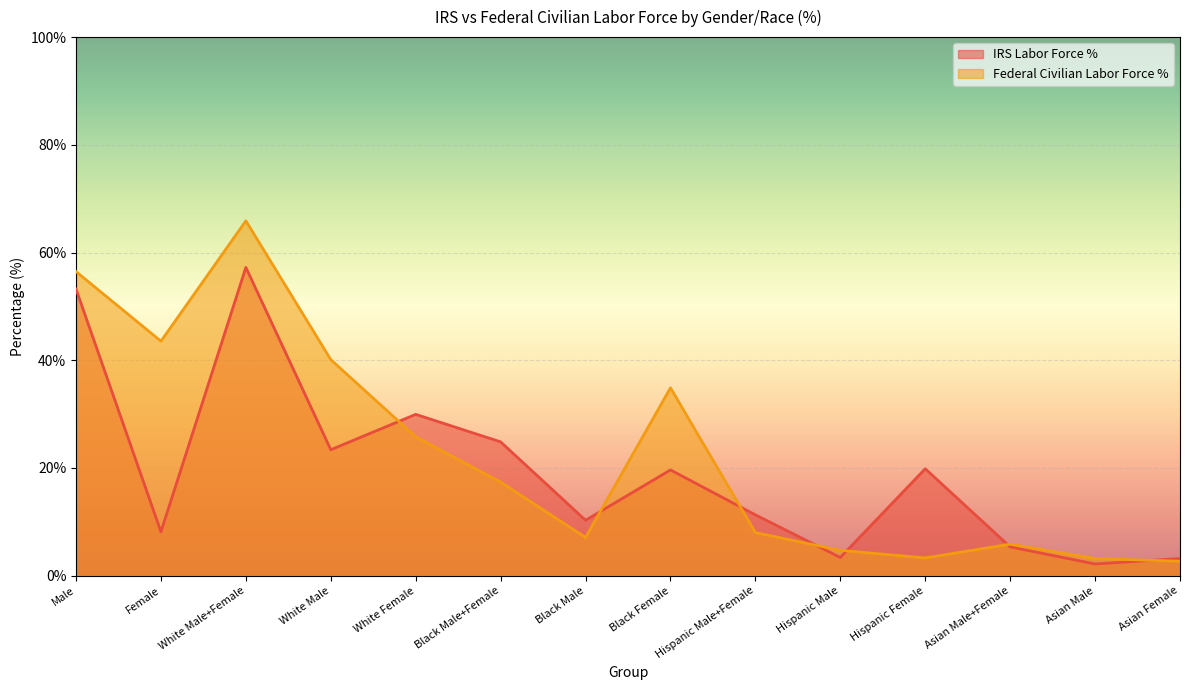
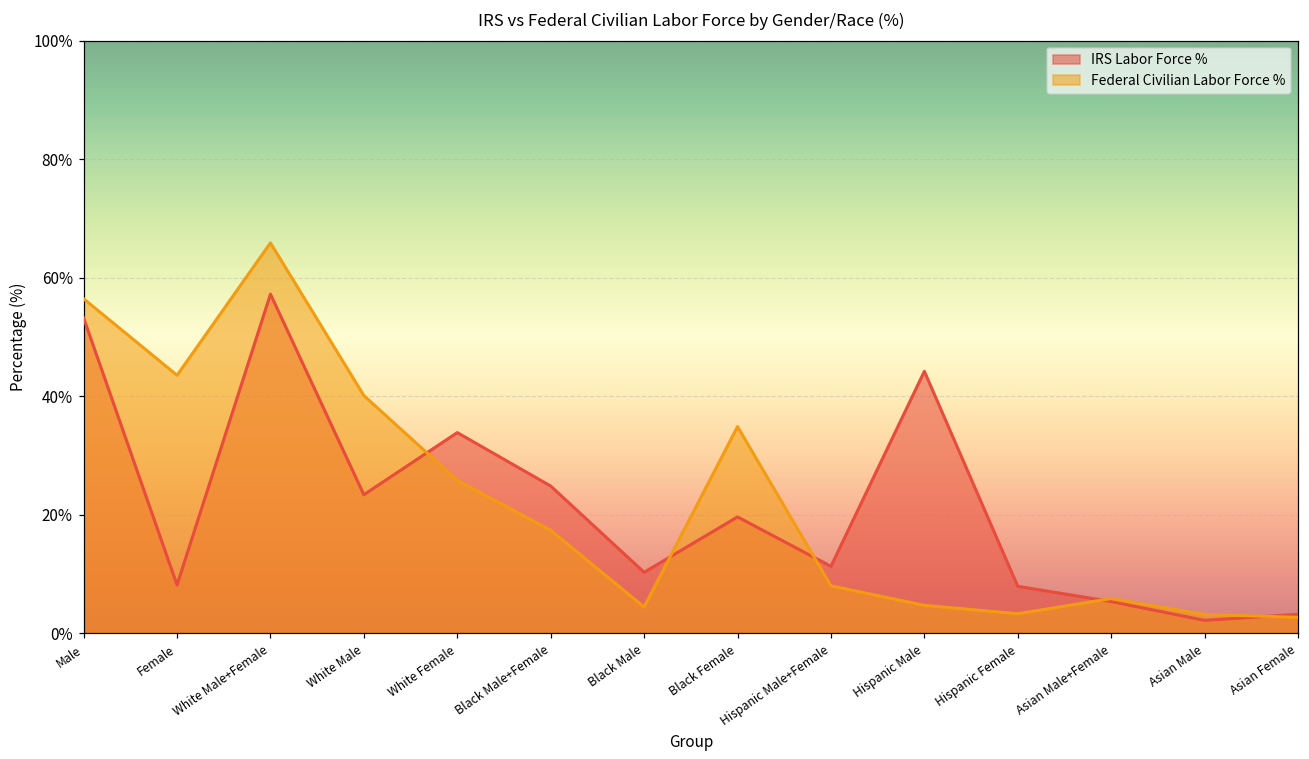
  {
    "IRS Labor Force %": {
      "Male": "53%",
      "Female": "8%",
      "White Male+Female": "57%",
      "White Male": "23%",
-     "White Female": "30%",
+     "White Female": "34%",
      "Black Male+Female": "25%",
      "Black Male": "10%",
      "Black Female": "20%",
      "Hispanic Male+Female": "11%",
-     "Hispanic Male": "3%",
-     "Hispanic Female": "20%",
+     "Hispanic Male": "44%",
+     "Hispanic Female": "8%",
      "Asian Male+Female": "5%",
      "Asian Male": "2%",
      "Asian Female": "3%"
    },
    "Federal Civilian Labor Force %": {
      "Male": "56%",
      "Female": "44%",
      "White Male+Female": "66%",
      "White Male": "40%",
      "White Female": "26%",
      "Black Male+Female": "17%",
-     "Black Male": "7%",
+     "Black Male": "4%",
      "Black Female": "35%",
      "Hispanic Male+Female": "8%",
      "Hispanic Male": "5%",
      "Hispanic Female": "3%",
      "Asian Male+Female": "6%",
      "Asian Male": "3%",
      "Asian Female": "3%"
    }
  }
